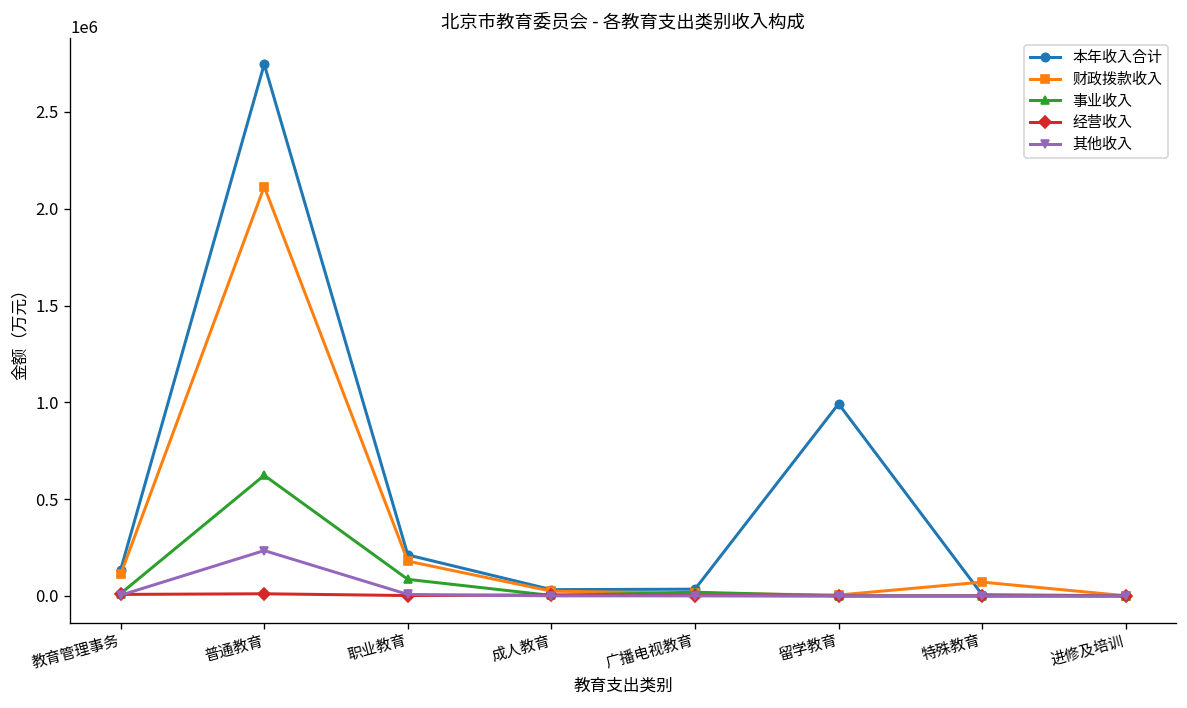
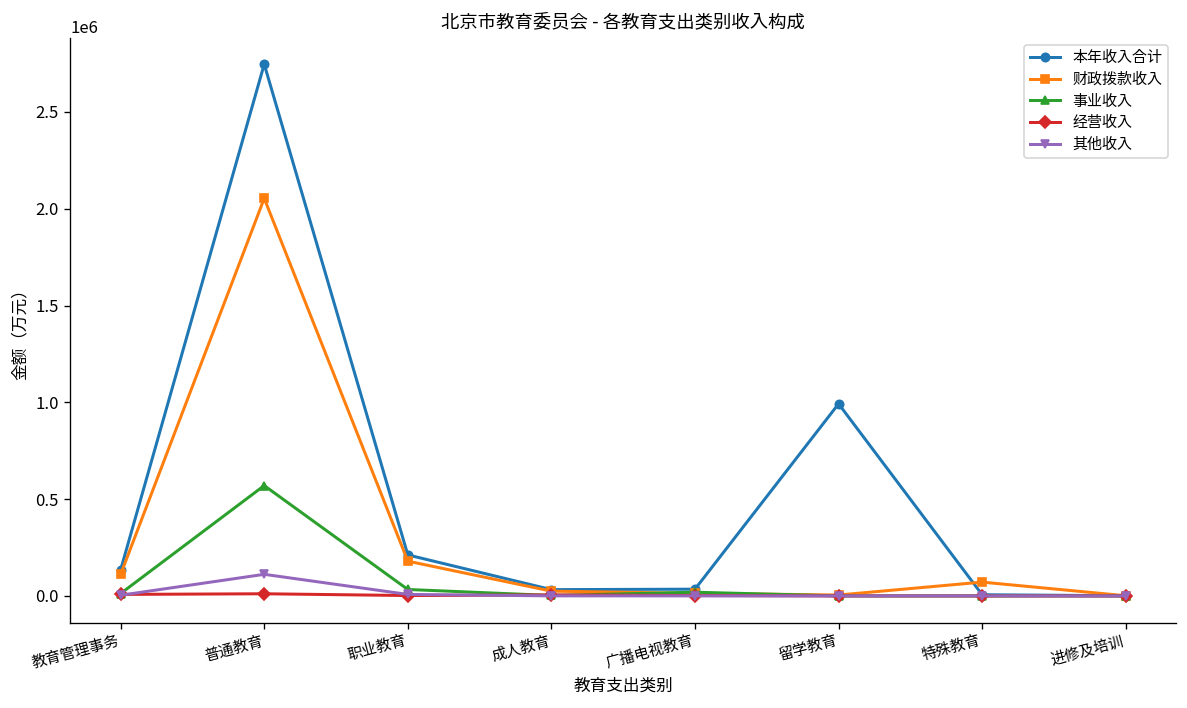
  {
    "本年收入合计": {
      "教育管理事务": 130000,
      "普通教育": 2750000,
      "职业教育": 210000,
      "留学教育": 990000
    },
    "财政拨款收入": {
      "教育管理事务": 110000,
-     "普通教育": 2110000,
+     "普通教育": 2050000,
      "职业教育": 180000,
      "特殊教育": 70000
    },
    "事业收入": {
-     "普通教育": 620000,
-     "职业教育": 90000
+     "普通教育": 570000,
+     "职业教育": 30000
    },
    "经营收入": {
      "普通教育": 10000
    },
    "其他收入": {
-     "普通教育": 230000
+     "普通教育": 110000
    }
  }
